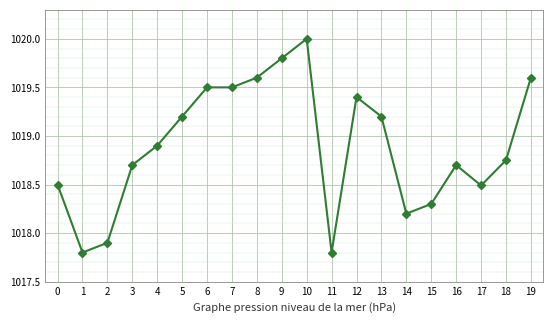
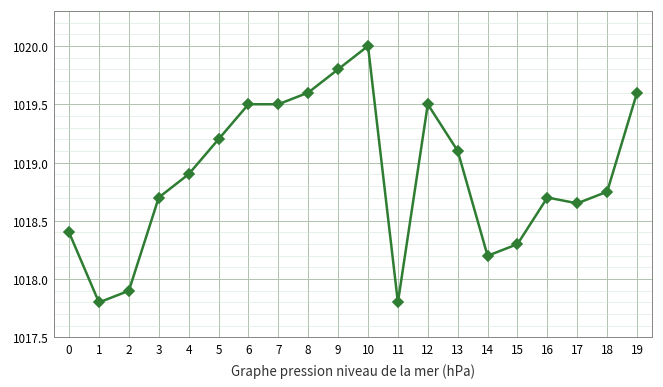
  {
-   "0": 1018.5,
+   "0": 1018.4,
    "1": 1017.8,
    "2": 1017.9,
    "3": 1018.7,
    "4": 1018.9,
    "5": 1019.2,
    "6": 1019.5,
    "7": 1019.5,
    "8": 1019.6,
    "9": 1019.8,
    "10": 1020.0,
    "11": 1017.8,
-   "12": 1019.4,
-   "13": 1019.2,
+   "12": 1019.5,
+   "13": 1019.1,
    "14": 1018.2,
    "15": 1018.3,
    "16": 1018.7,
-   "17": 1018.5,
+   "17": 1018.7,
    "18": 1018.8,
    "19": 1019.6
  }
